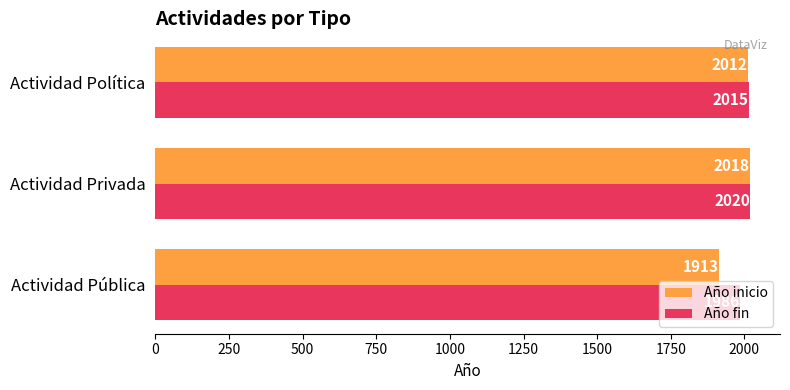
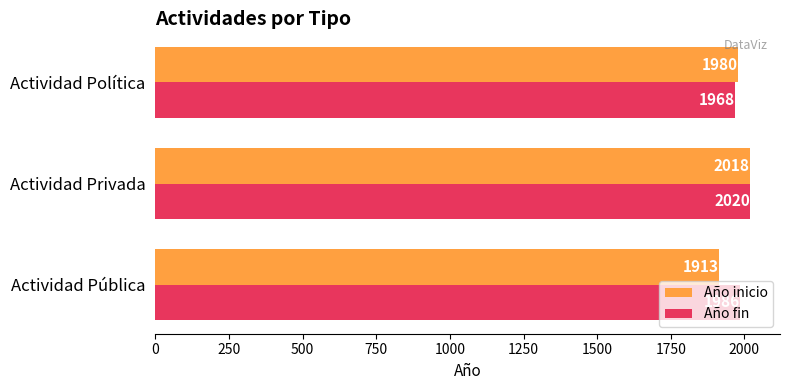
  {
    "Año inicio": {
-     "Actividad Política": 2012,
+     "Actividad Política": 1980,
      "Actividad Privada": 2018,
      "Actividad Pública": 1913
    },
    "Año fin": {
-     "Actividad Política": 2015,
+     "Actividad Política": 1968,
      "Actividad Privada": 2020
    }
  }
